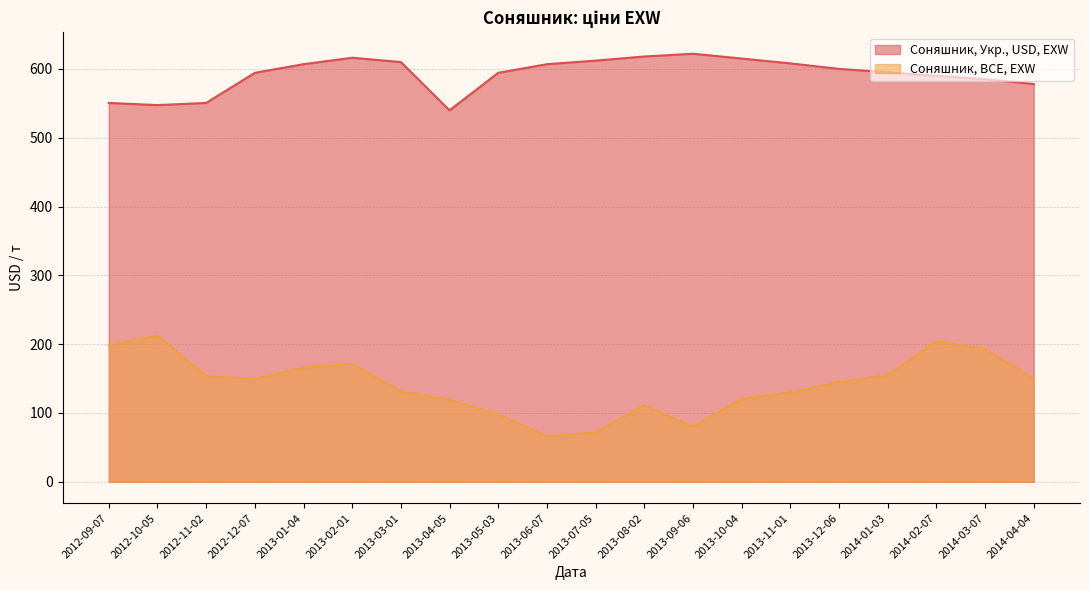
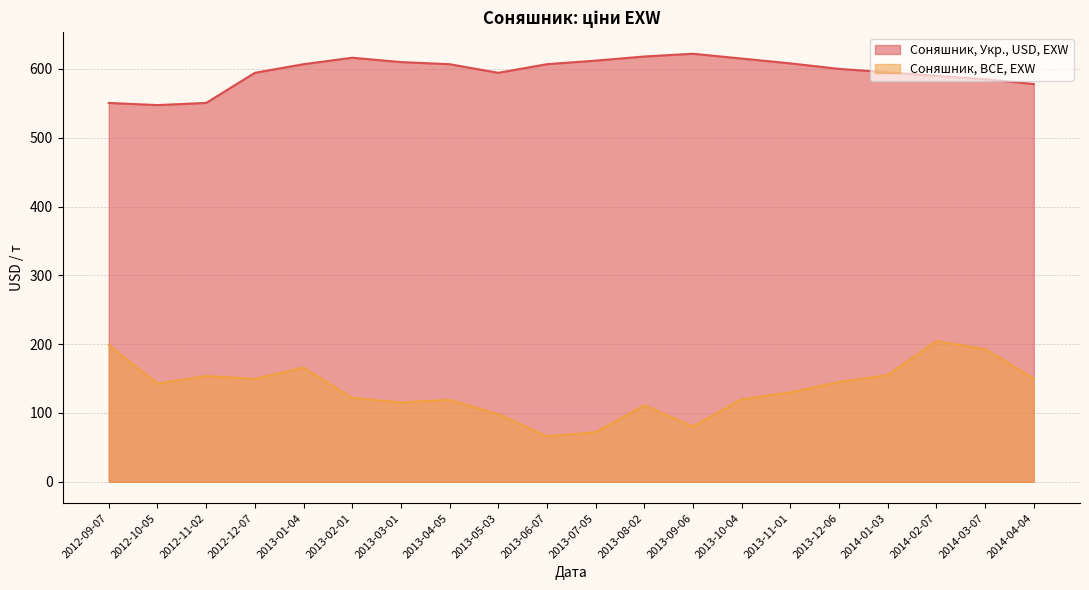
  {
    "Соняшник, Укр., USD, EXW": {
      "2012-09-07": 550,
      "2012-10-05": 550,
      "2012-11-02": 550,
      "2012-12-07": 590,
      "2013-01-04": 610,
      "2013-02-01": 620,
      "2013-03-01": 610,
-     "2013-04-05": 540,
+     "2013-04-05": 610,
      "2013-05-03": 590,
      "2013-06-07": 610,
      "2013-07-05": 610,
      "2013-08-02": 620,
      "2013-09-06": 620,
      "2013-10-04": 620,
      "2013-11-01": 610,
      "2013-12-06": 600,
      "2014-04-04": 580
    },
    "Соняшник, BCE, EXW": {
      "2012-09-07": 200,
-     "2012-10-05": 210,
+     "2012-10-05": 140,
      "2012-11-02": 150,
      "2012-12-07": 150,
      "2013-01-04": 170,
-     "2013-02-01": 170,
-     "2013-03-01": 130,
+     "2013-02-01": 120,
+     "2013-03-01": 120,
      "2013-04-05": 120,
      "2013-05-03": 100,
      "2013-06-07": 70,
      "2013-07-05": 70,
      "2013-08-02": 110,
      "2013-09-06": 80,
      "2013-10-04": 120,
      "2013-11-01": 130,
      "2013-12-06": 150,
      "2014-01-03": 160,
      "2014-02-07": 200,
      "2014-03-07": 190,
      "2014-04-04": 150
    }
  }
